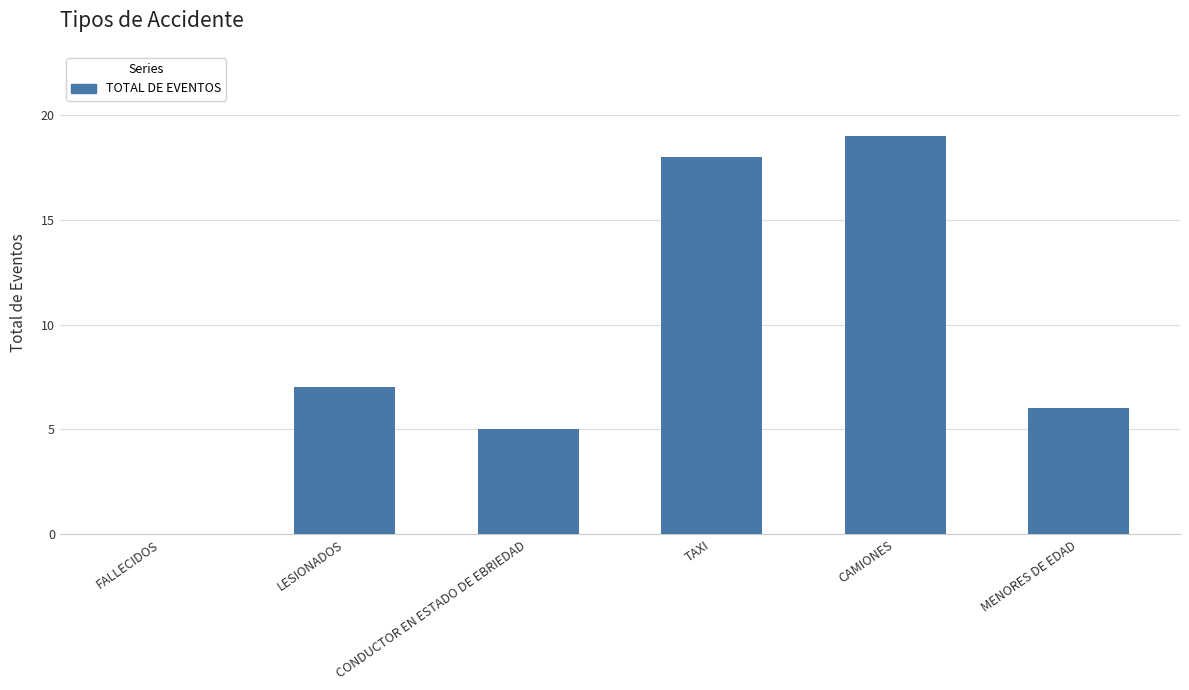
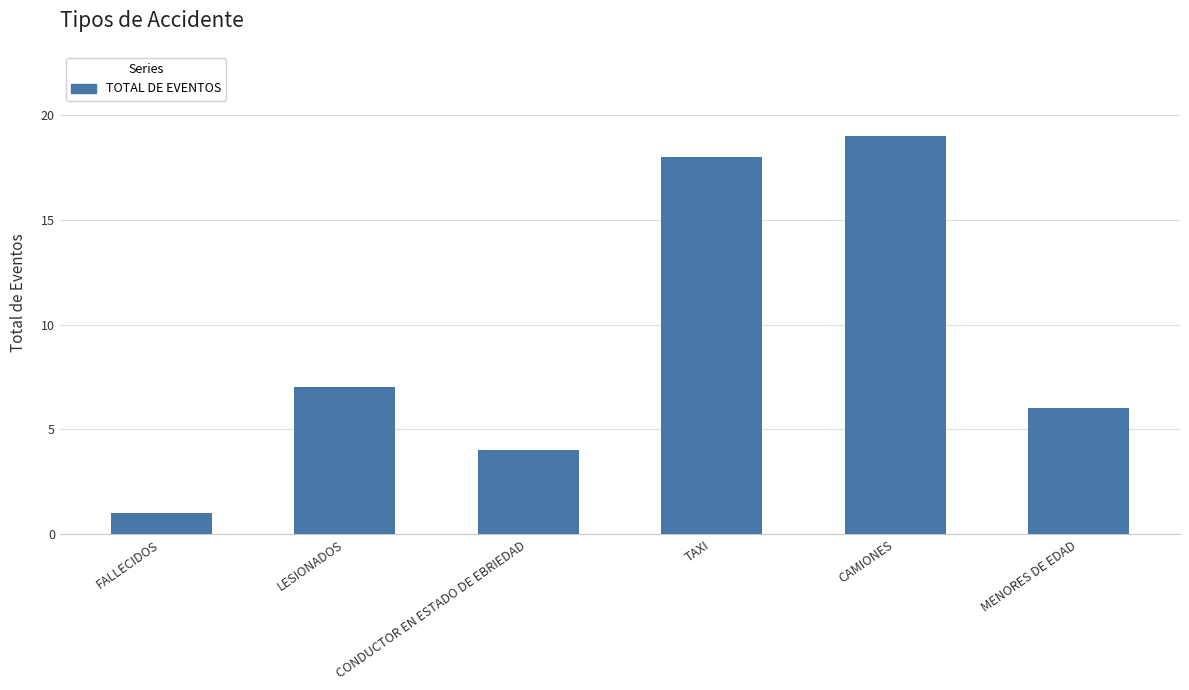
  {
-   "FALLECIDOS": 0,
+   "FALLECIDOS": 1,
    "LESIONADOS": 7,
-   "CONDUCTOR EN ESTADO DE EBRIEDAD": 5,
+   "CONDUCTOR EN ESTADO DE EBRIEDAD": 4,
    "TAXI": 18,
    "CAMIONES": 19,
    "MENORES DE EDAD": 6
  }
